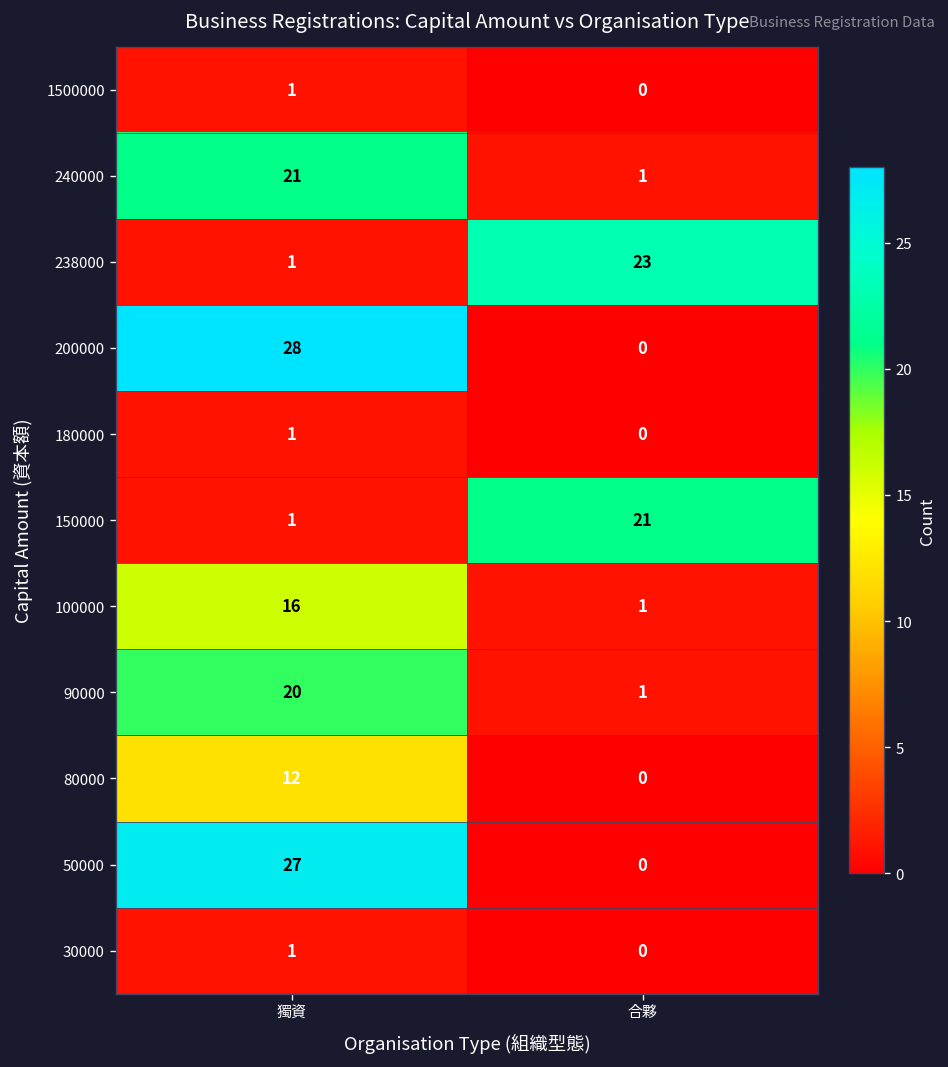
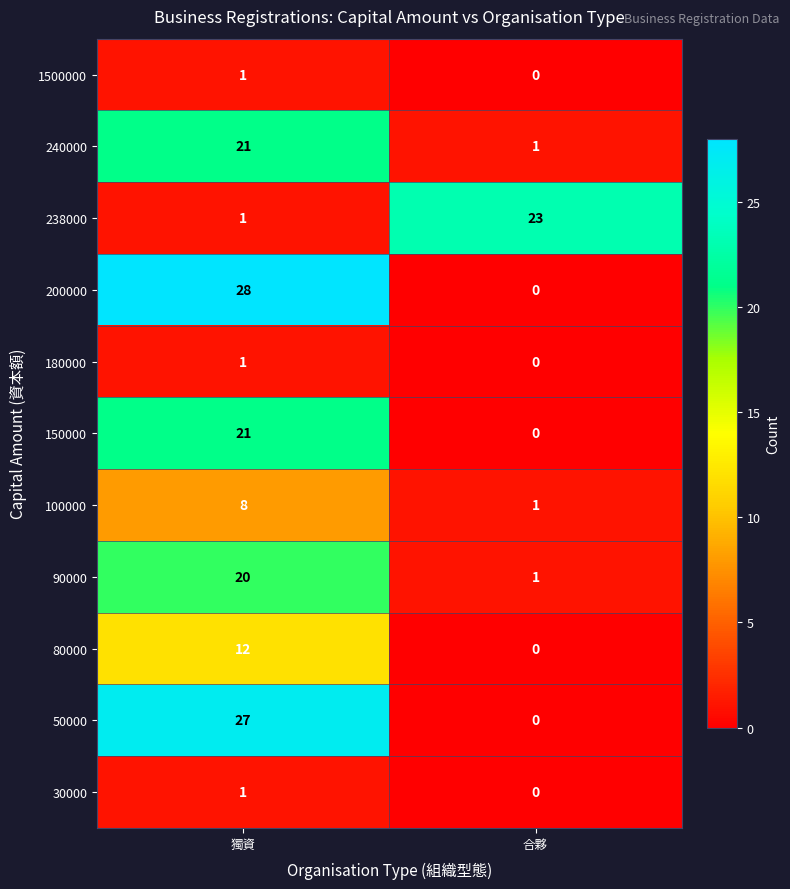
  {
    "1500000": {
      "獨資": 1,
      "合夥": 0
    },
    "240000": {
      "獨資": 21,
      "合夥": 1
    },
    "238000": {
      "獨資": 1,
      "合夥": 23
    },
    "200000": {
      "獨資": 28,
      "合夥": 0
    },
    "180000": {
      "獨資": 1,
      "合夥": 0
    },
    "150000": {
-     "獨資": 1,
-     "合夥": 21
+     "獨資": 21,
+     "合夥": 0
    },
    "100000": {
-     "獨資": 16,
+     "獨資": 8,
      "合夥": 1
    },
    "90000": {
      "獨資": 20,
      "合夥": 1
    },
    "80000": {
      "獨資": 12,
      "合夥": 0
    },
    "50000": {
      "獨資": 27,
      "合夥": 0
    },
    "30000": {
      "獨資": 1,
      "合夥": 0
    }
  }
